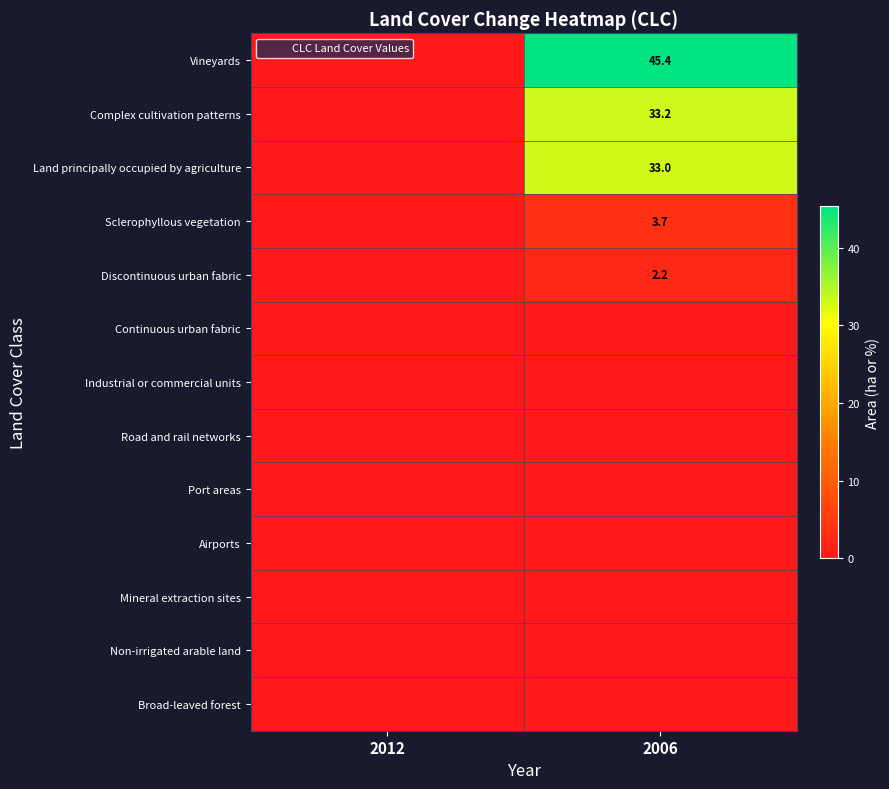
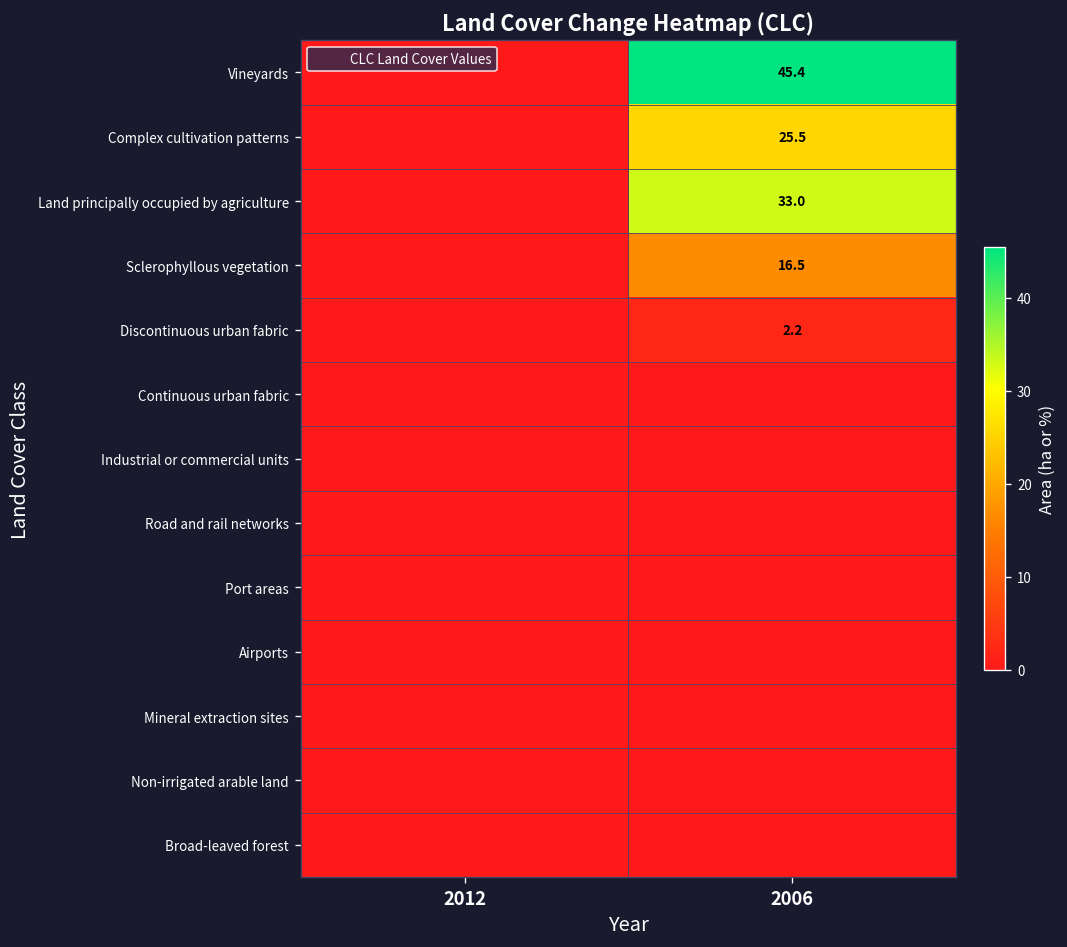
  {
    "Vineyards": {
      "2006": 45.4
    },
    "Complex cultivation patterns": {
-     "2006": 33.2
+     "2006": 25.5
    },
    "Land principally occupied by agriculture": {
      "2006": 33.0
    },
    "Sclerophyllous vegetation": {
-     "2006": 3.7
+     "2006": 16.5
    },
    "Discontinuous urban fabric": {
      "2006": 2.2
    }
  }
